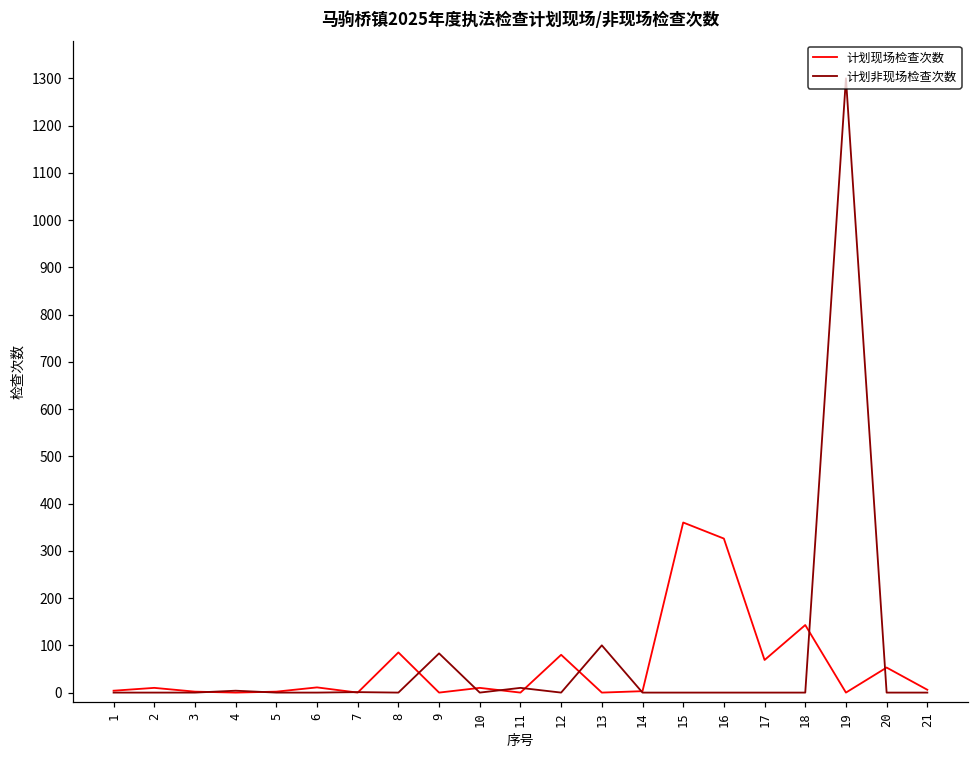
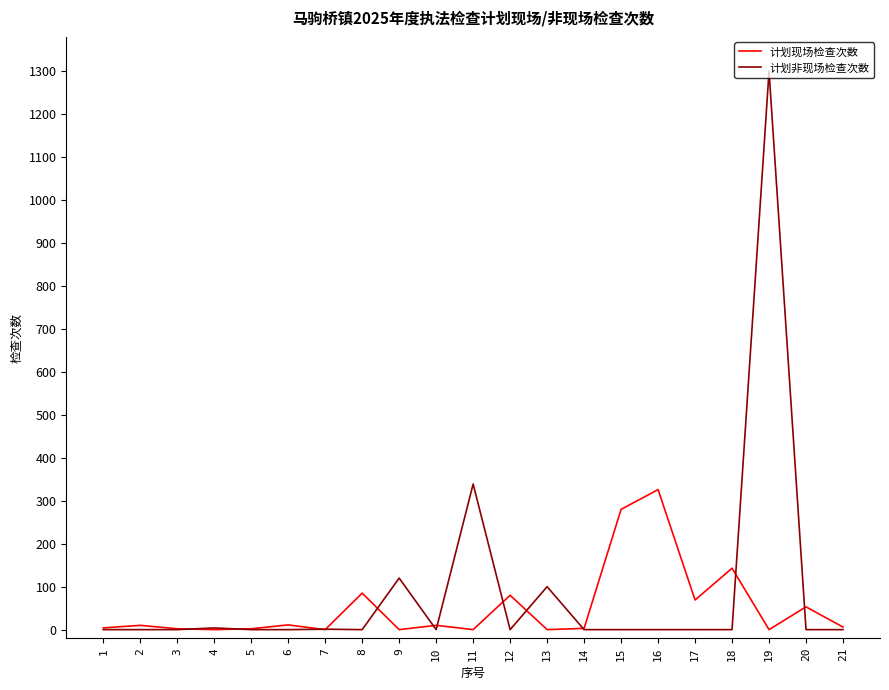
  {
    "计划现场检查次数": {
      "2": 10,
      "6": 10,
      "8": 90,
      "9": 0,
      "10": 10,
      "11": 0,
      "12": 80,
      "13": 0,
-     "15": 360,
+     "15": 280,
      "16": 330,
      "17": 70,
      "18": 140,
      "19": 0,
      "20": 50
    },
    "计划非现场检查次数": {
      "2": 0,
      "6": 0,
      "8": 0,
-     "9": 80,
+     "9": 120,
      "10": 0,
-     "11": 10,
+     "11": 340,
      "12": 0,
      "13": 100,
      "15": 0,
      "16": 0,
      "17": 0,
      "18": 0,
      "20": 0
    }
  }
